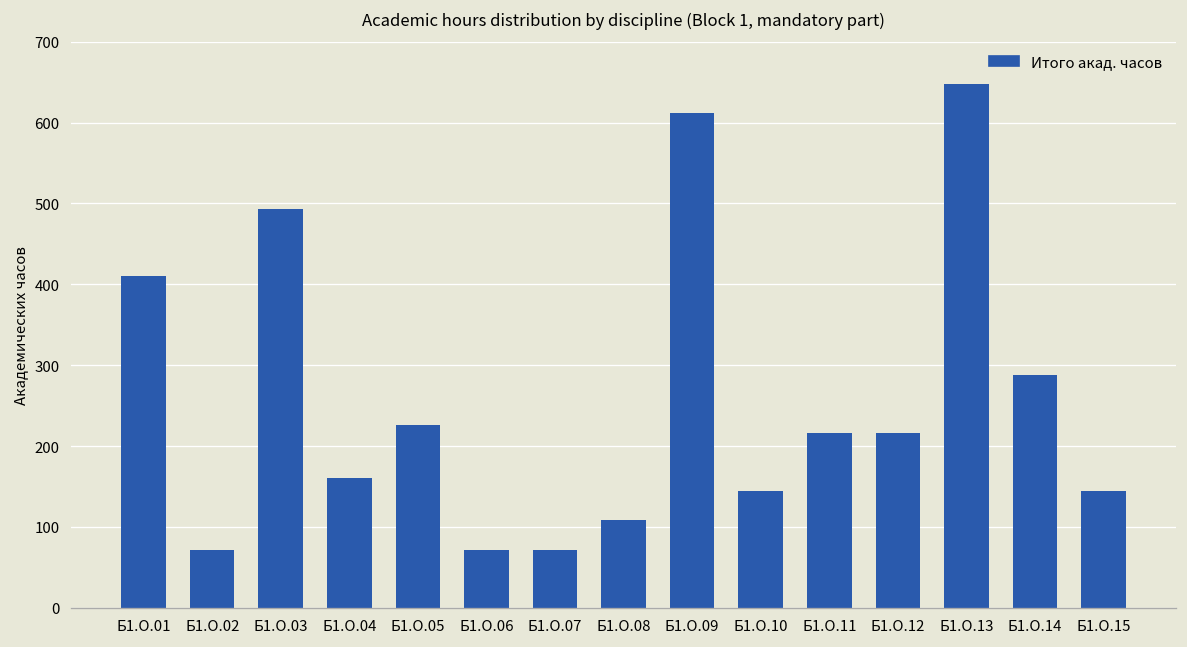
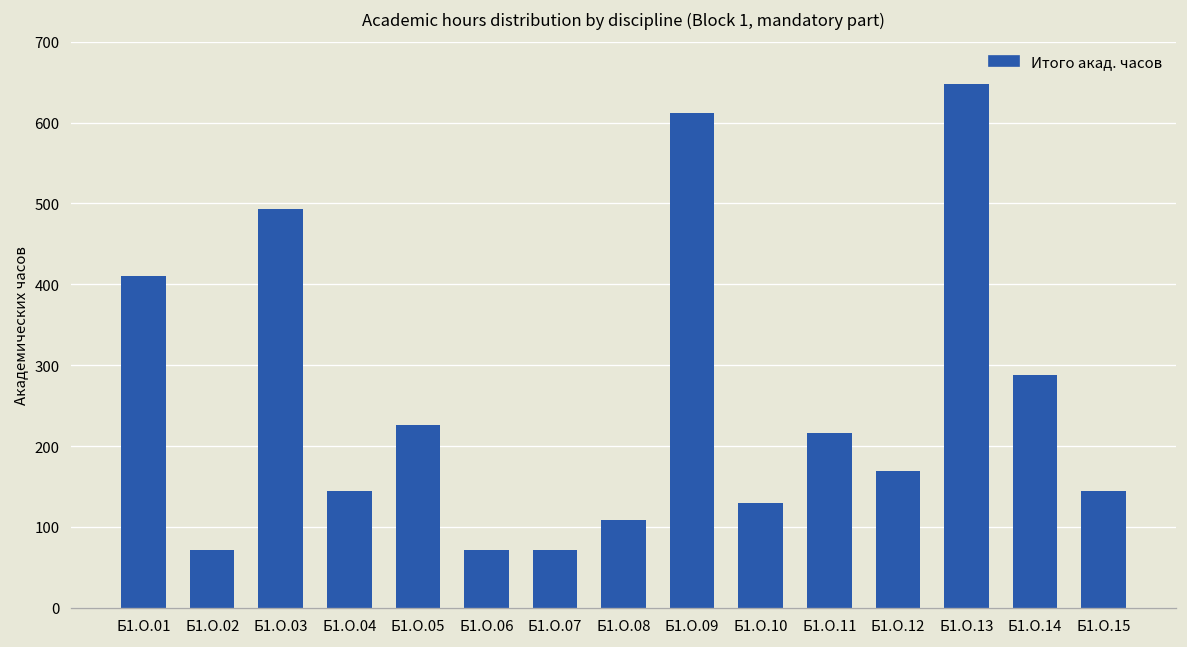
  {
    "Б1.О.01": 410,
    "Б1.О.02": 70,
    "Б1.О.03": 490,
-   "Б1.О.04": 160,
+   "Б1.О.04": 140,
    "Б1.О.05": 230,
    "Б1.О.06": 70,
    "Б1.О.07": 70,
    "Б1.О.08": 110,
    "Б1.О.09": 610,
-   "Б1.О.10": 140,
+   "Б1.О.10": 130,
    "Б1.О.11": 220,
-   "Б1.О.12": 220,
+   "Б1.О.12": 170,
    "Б1.О.13": 650,
    "Б1.О.14": 290,
    "Б1.О.15": 140
  }
